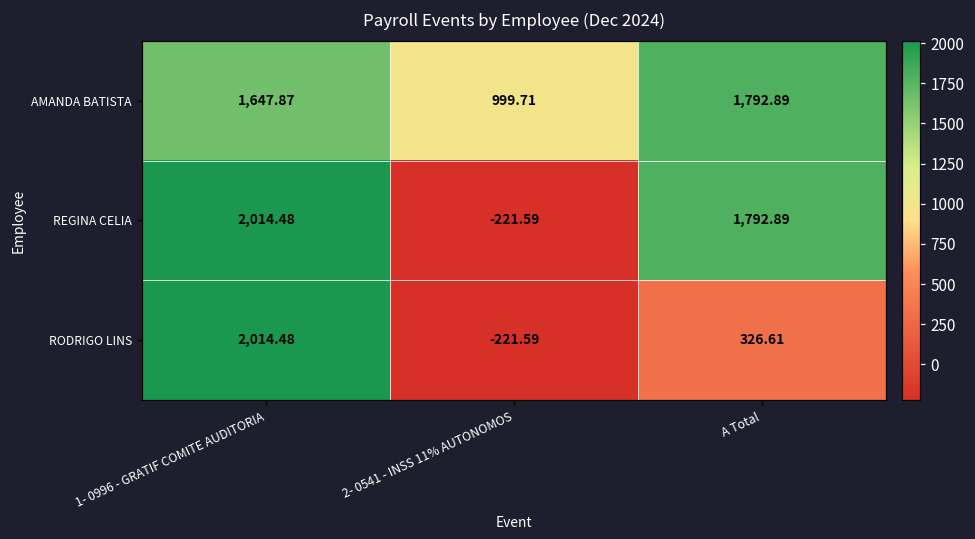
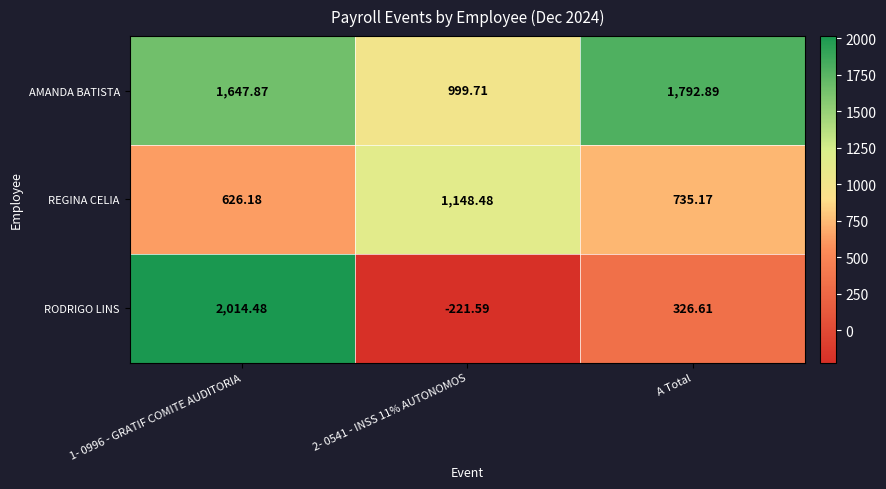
  {
    "AMANDA BATISTA": {
      "1- 0996 - GRATIF COMITE AUDITORIA": "1,647.87",
      "2- 0541 - INSS 11% AUTONOMOS": "999.71",
      "A Total": "1,792.89"
    },
    "REGINA CELIA": {
-     "1- 0996 - GRATIF COMITE AUDITORIA": "2,014.48",
-     "2- 0541 - INSS 11% AUTONOMOS": "-221.59",
-     "A Total": "1,792.89"
+     "1- 0996 - GRATIF COMITE AUDITORIA": "626.18",
+     "2- 0541 - INSS 11% AUTONOMOS": "1,148.48",
+     "A Total": "735.17"
    },
    "RODRIGO LINS": {
      "1- 0996 - GRATIF COMITE AUDITORIA": "2,014.48",
      "2- 0541 - INSS 11% AUTONOMOS": "-221.59",
      "A Total": "326.61"
    }
  }
